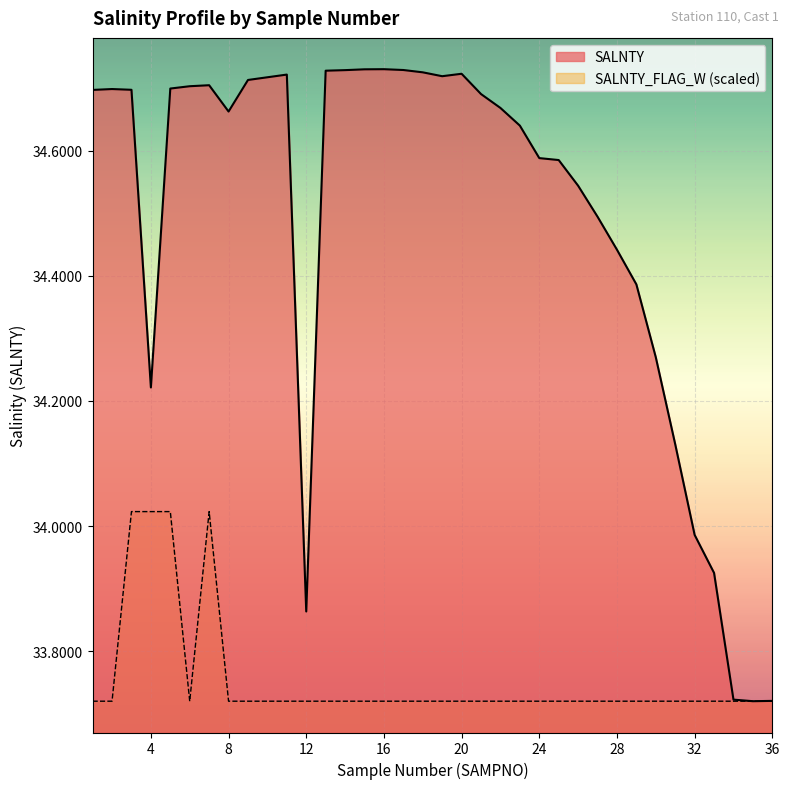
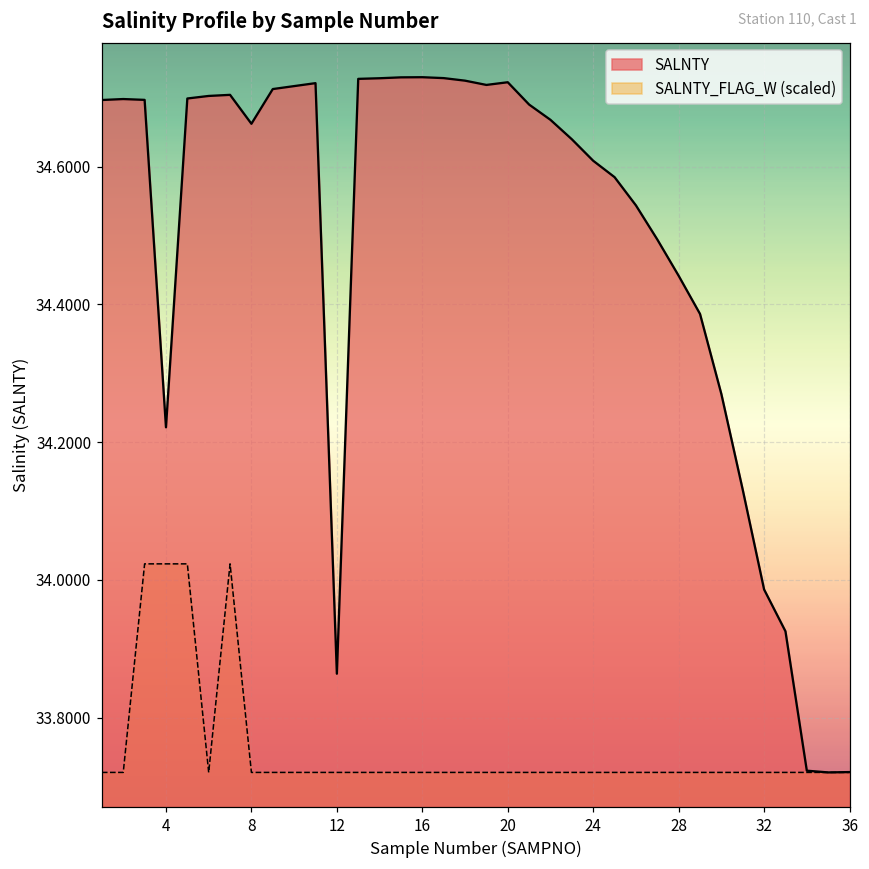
  {
    "SALNTY": {
      "4": 34.22,
      "8": 34.66,
      "12": 33.86,
      "16": 34.73,
      "20": 34.72,
-     "24": 34.59,
+     "24": 34.61,
      "28": 34.44,
      "32": 33.99
    },
    "SALNTY_FLAG_W (scaled)": {
      "4": 34.02,
      "8": 33.72,
      "12": 33.72,
      "16": 33.72,
      "20": 33.72,
      "24": 33.72,
      "28": 33.72,
      "32": 33.72
    }
  }
